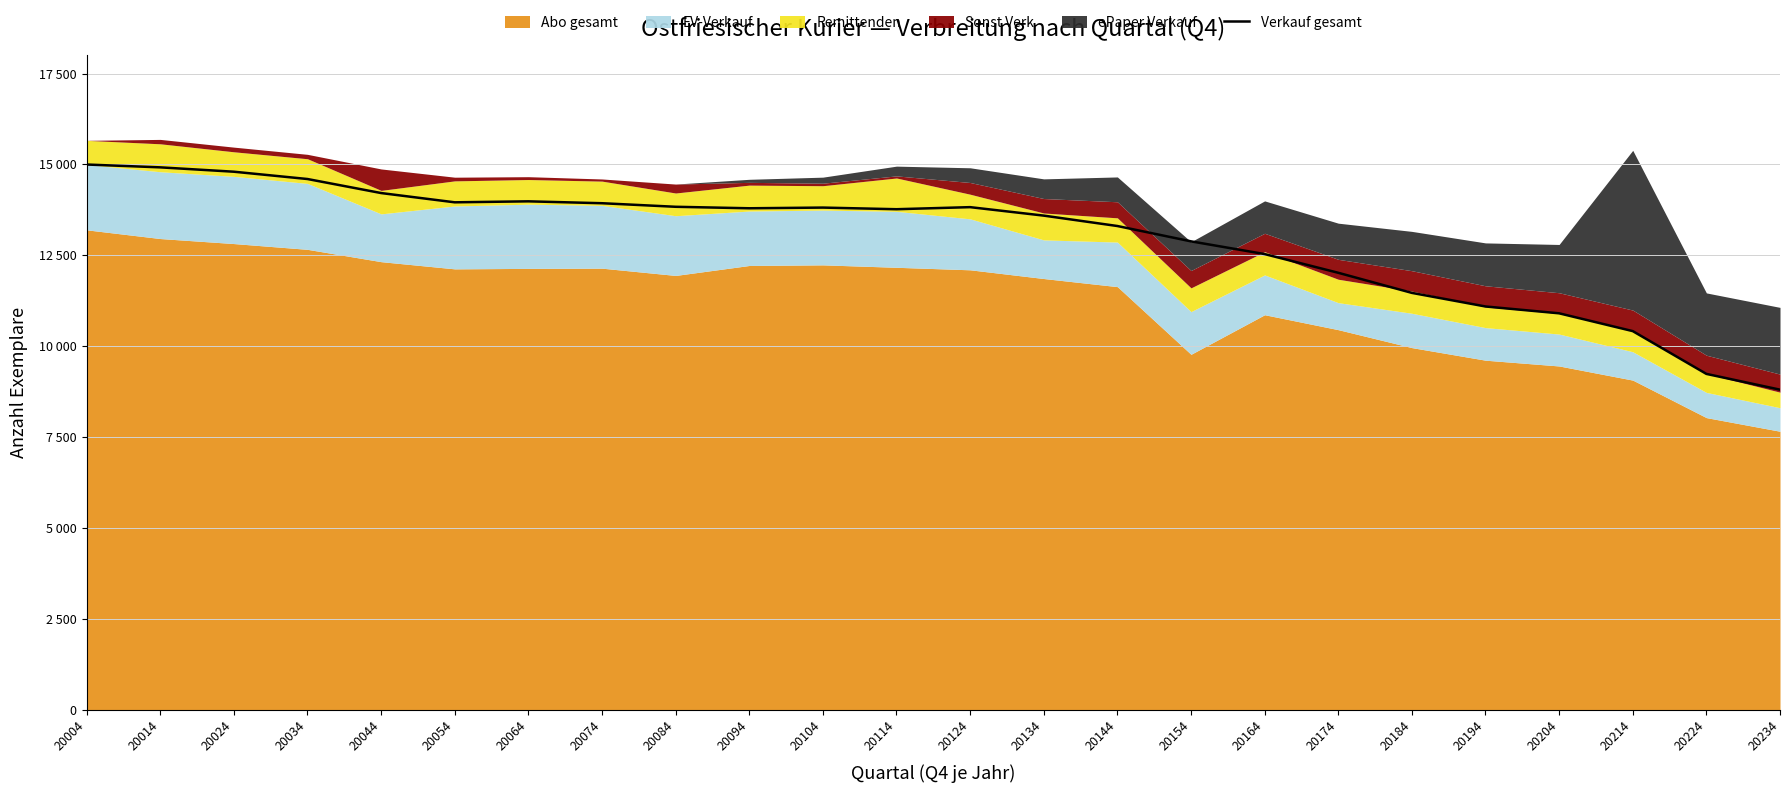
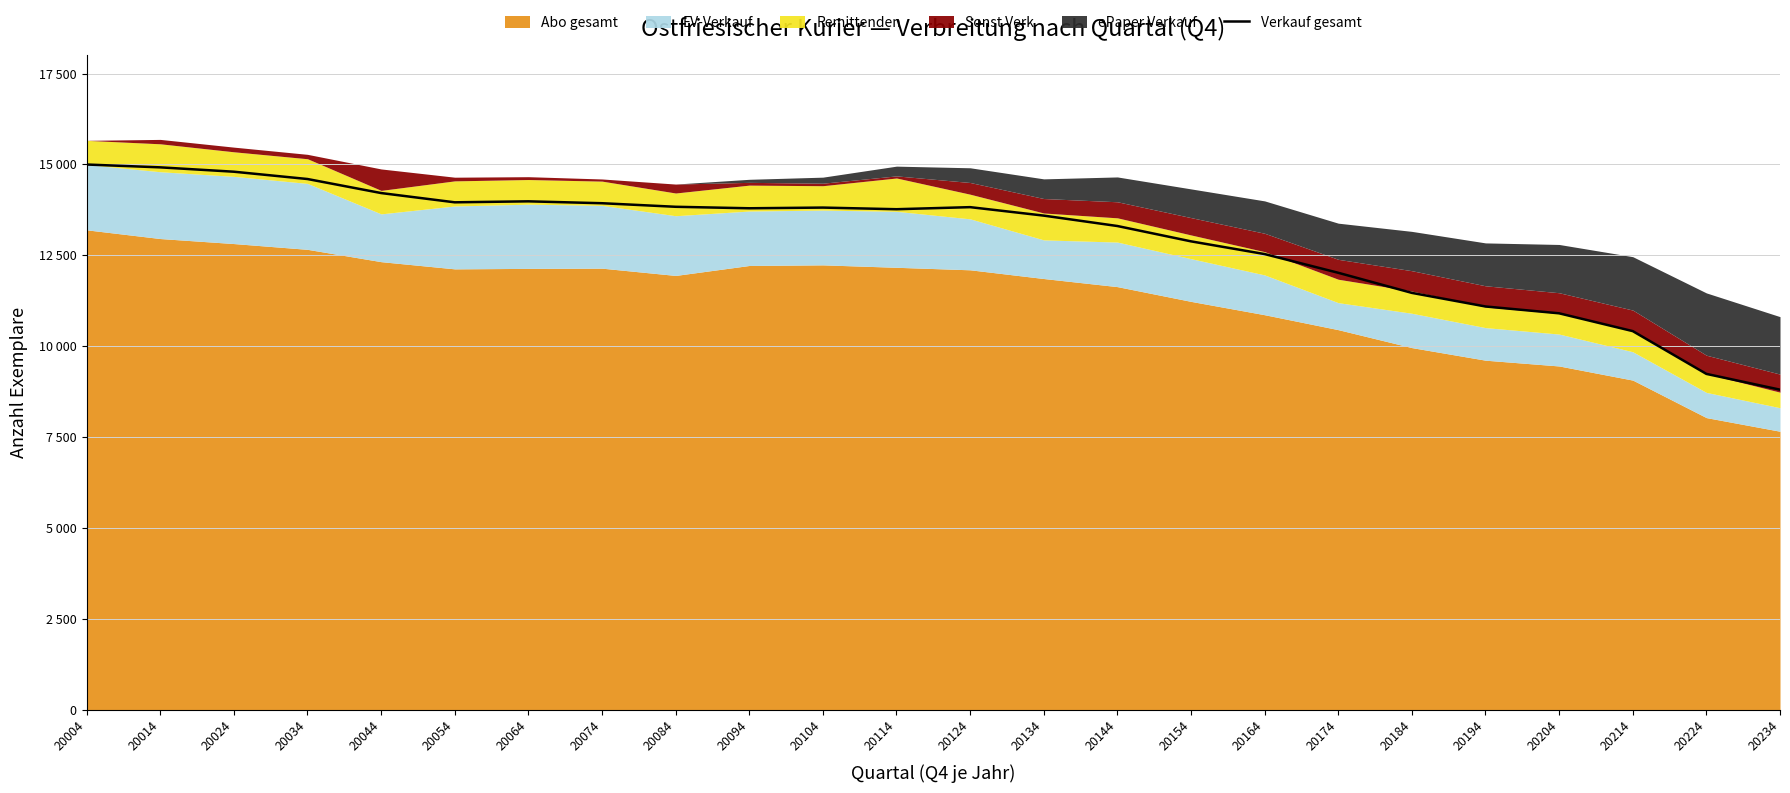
  {
    "Abo gesamt": {
      "20004": 13200,
      "20014": 13000,
      "20024": 12800,
      "20034": 12700,
      "20044": 12300,
      "20054": 12100,
      "20064": 12100,
      "20074": 12100,
      "20084": 11900,
      "20094": 12200,
      "20104": 12200,
      "20114": 12200,
      "20124": 12100,
      "20134": 11900,
      "20144": 11600,
-     "20154": 9800,
+     "20154": 11200,
      "20164": 10900,
      "20174": 10500,
      "20184": 10000,
      "20194": 9600,
      "20204": 9500,
      "20214": 9100,
      "20224": 8000,
      "20234": 7700
    },
    "Verkauf gesamt": {
      "20014": 14900,
      "20024": 14800,
      "20034": 14600,
      "20044": 14200,
      "20054": 14000,
      "20064": 14000,
      "20084": 13800,
      "20094": 13800,
      "20124": 13800,
      "20134": 13600,
      "20144": 13300,
      "20174": 12000
    },
    "EV-Verkauf": {
      "20014": 1800,
      "20024": 1800,
      "20034": 1800,
      "20044": 1300,
      "20054": 1700,
      "20064": 1800,
      "20084": 1600,
      "20094": 1500,
      "20124": 1400,
      "20134": 1100,
      "20144": 1200,
      "20154": 1200,
      "20164": 1100,
      "20174": 700,
      "20184": 900,
      "20194": 900,
      "20204": 900,
      "20214": 800,
      "20224": 700,
      "20234": 600
    },
    "Remittenden": {
      "20014": 800,
      "20024": 700,
      "20034": 700,
      "20044": 600,
      "20054": 700,
      "20064": 700,
      "20084": 600,
      "20094": 700,
      "20124": 700,
      "20134": 700,
      "20144": 700,
      "20154": 700,
      "20174": 600
    },
    "Sonst Verk": {
      "20094": 100,
      "20124": 300,
      "20134": 400,
      "20144": 400,
      "20154": 500,
      "20164": 500,
      "20174": 500,
      "20184": 600,
      "20194": 600,
      "20204": 600,
      "20214": 600,
      "20224": 500,
      "20234": 500
    },
    "ePaper Verkauf": {
      "20094": 100,
      "20104": 200,
      "20114": 300,
      "20124": 400,
      "20134": 500,
      "20144": 700,
      "20164": 900,
      "20174": 1000,
      "20184": 1100,
      "20194": 1200,
      "20204": 1300,
-     "20214": 4400,
+     "20214": 1500,
      "20224": 1700,
-     "20234": 1800
+     "20234": 1600
    }
  }
